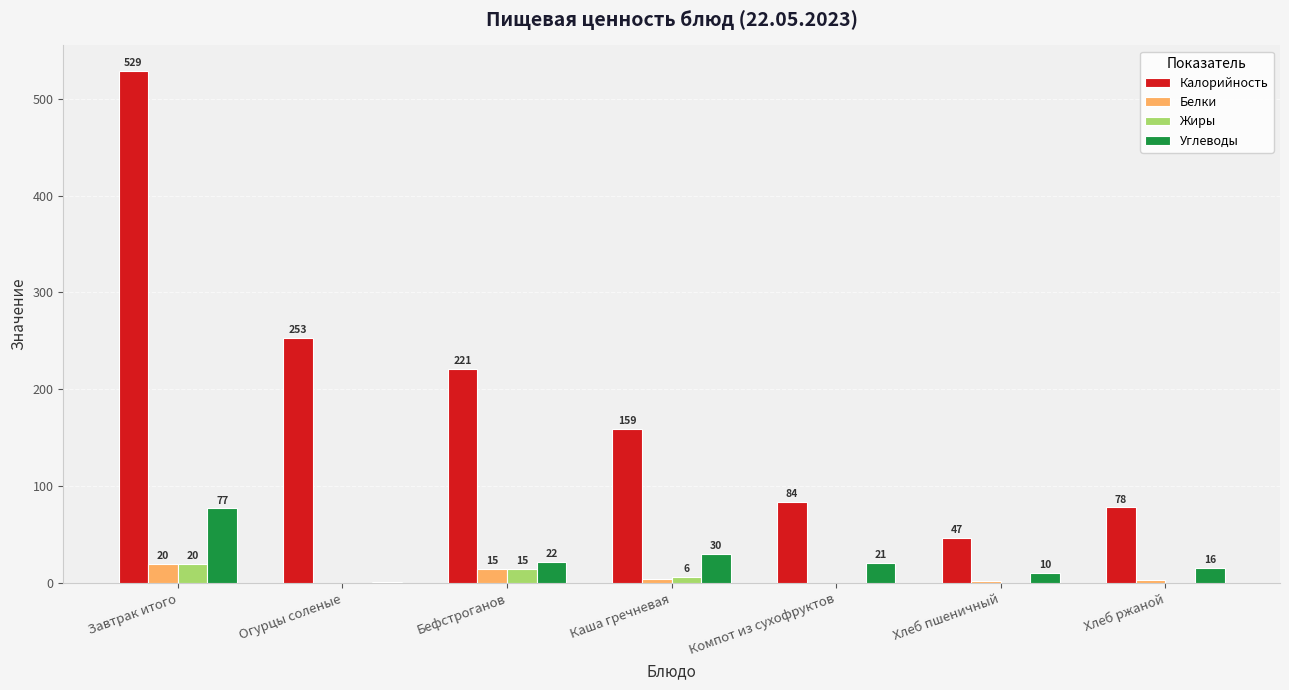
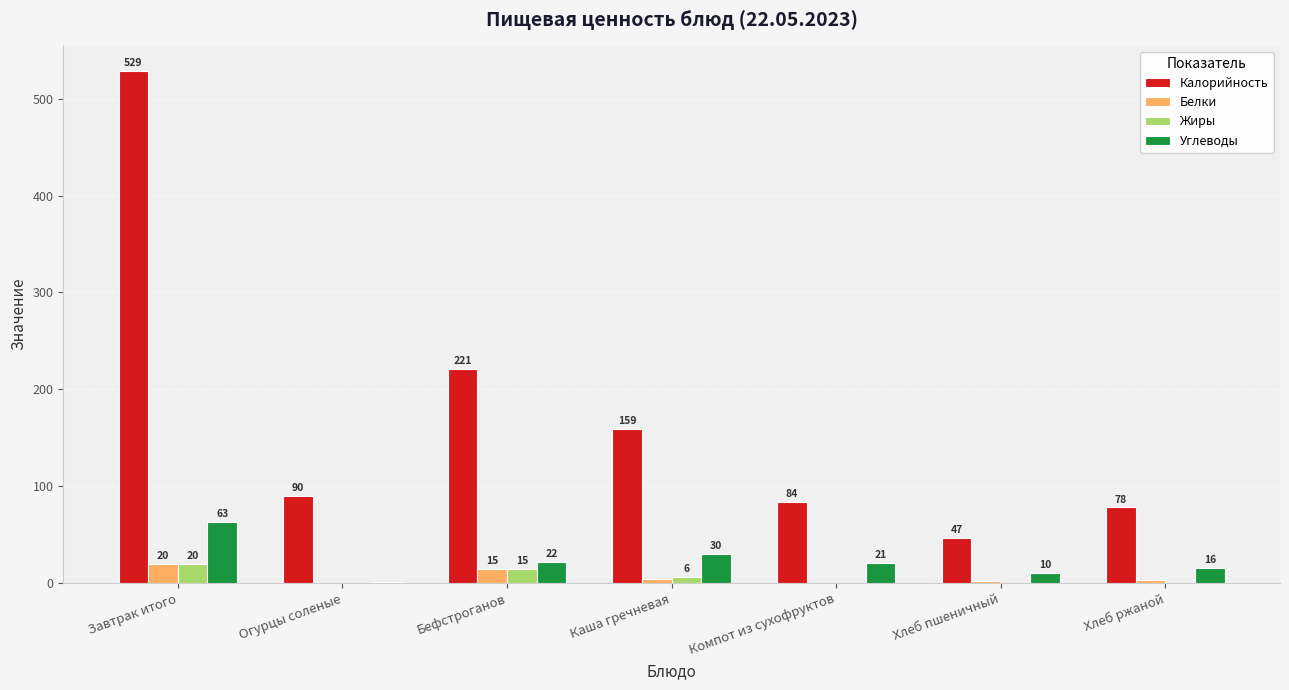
  {
    "Калорийность": {
      "Завтрак итого": 529,
-     "Огурцы соленые": 253,
+     "Огурцы соленые": 90,
      "Бефстроганов": 221,
      "Каша гречневая": 159,
      "Компот из сухофруктов": 84,
      "Хлеб пшеничный": 47,
      "Хлеб ржаной": 78
    },
    "Белки": {
      "Завтрак итого": 20,
      "Бефстроганов": 15
    },
    "Жиры": {
      "Завтрак итого": 20,
      "Бефстроганов": 15,
      "Каша гречневая": 6
    },
    "Углеводы": {
-     "Завтрак итого": 77,
+     "Завтрак итого": 63,
      "Бефстроганов": 22,
      "Каша гречневая": 30,
      "Компот из сухофруктов": 21,
      "Хлеб пшеничный": 10,
      "Хлеб ржаной": 16
    }
  }
